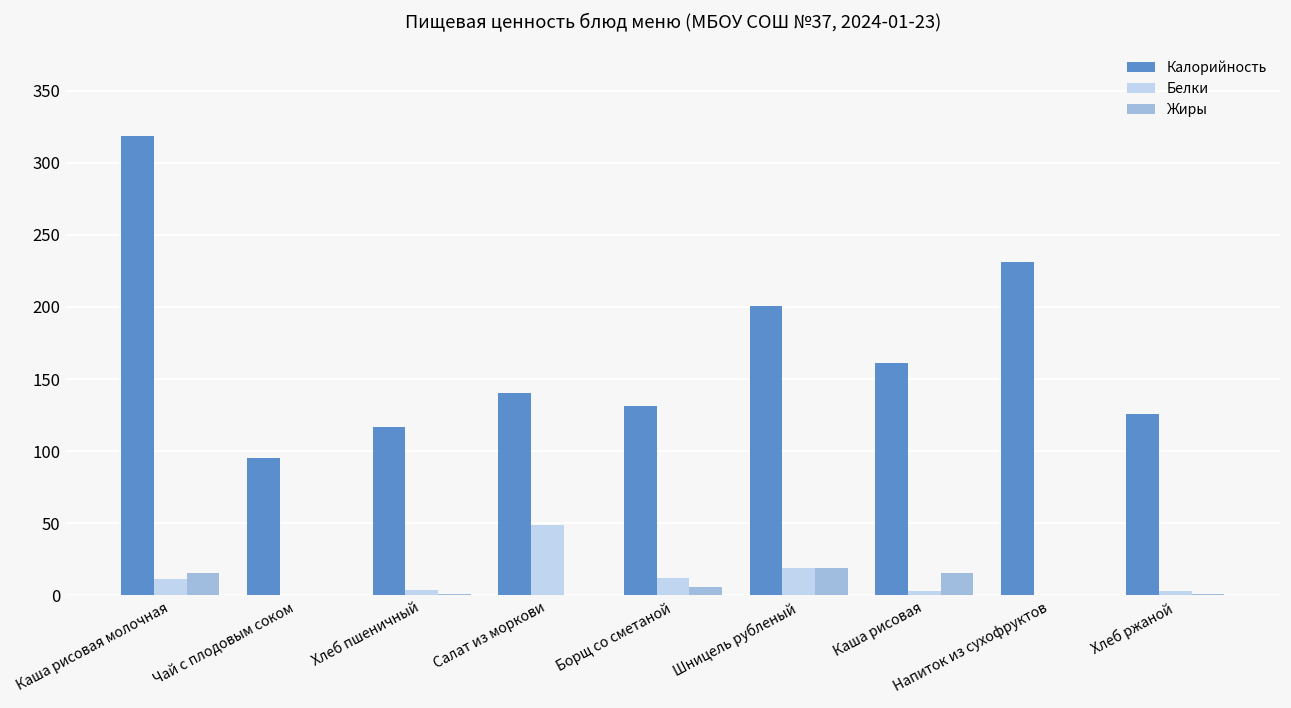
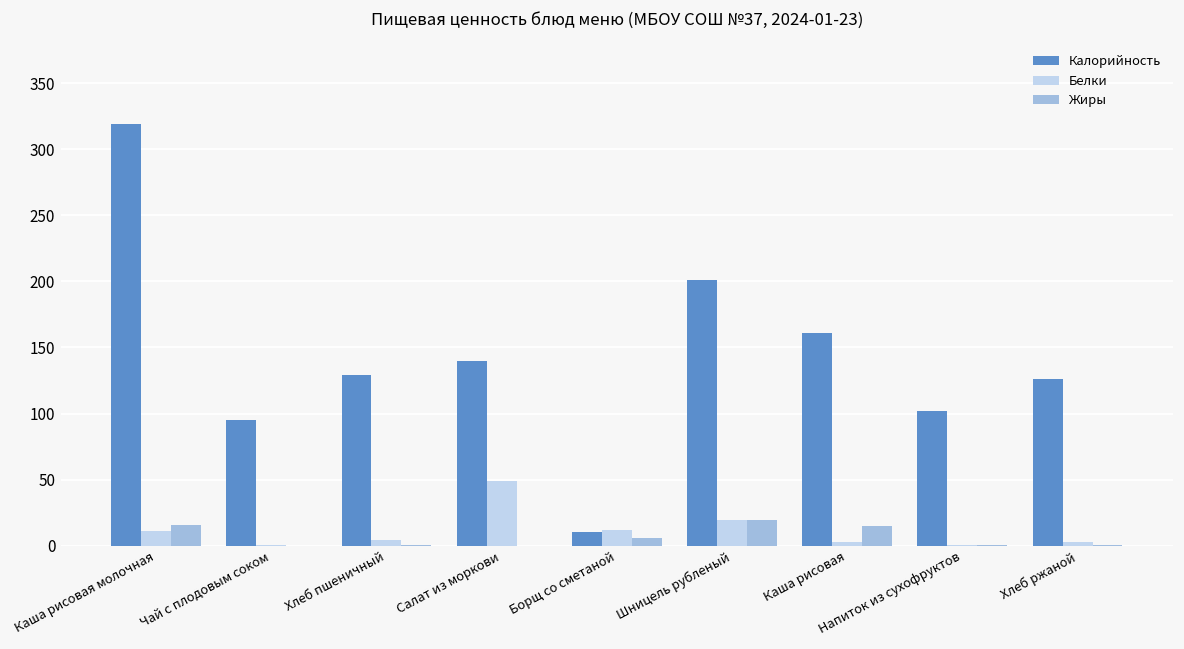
  {
    "Калорийность": {
      "Каша рисовая молочная": 319,
      "Чай с плодовым соком": 95,
-     "Хлеб пшеничный": 117,
+     "Хлеб пшеничный": 129,
      "Салат из моркови": 140,
-     "Борщ со сметаной": 131,
+     "Борщ со сметаной": 10,
      "Шницель рубленый": 201,
      "Каша рисовая": 161,
-     "Напиток из сухофруктов": 231,
+     "Напиток из сухофруктов": 102,
      "Хлеб ржаной": 126
    }
  }
